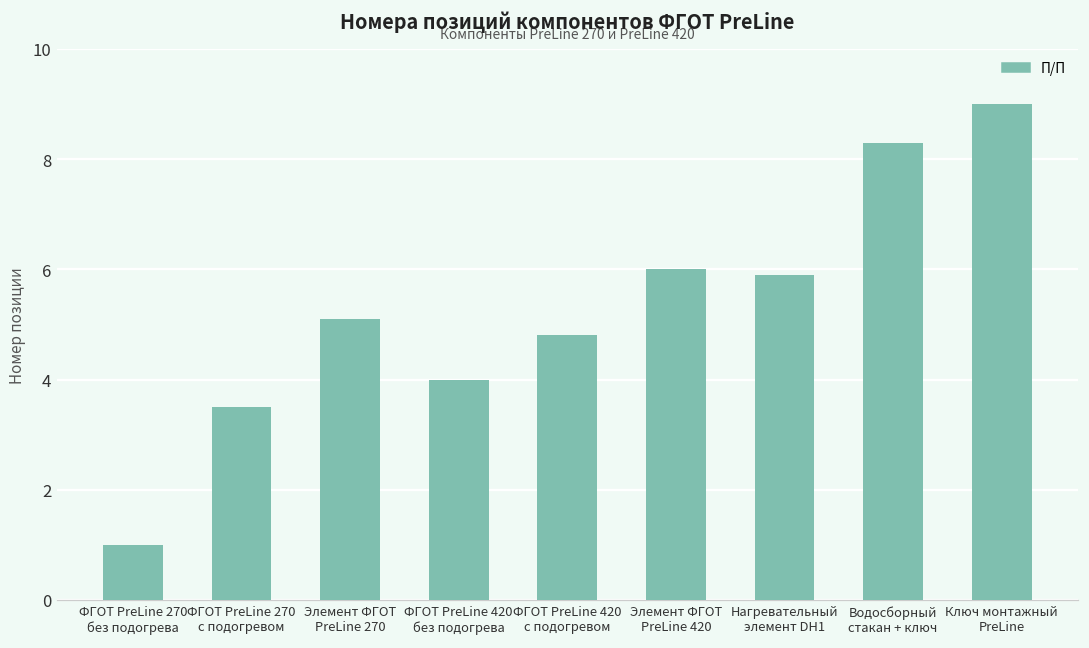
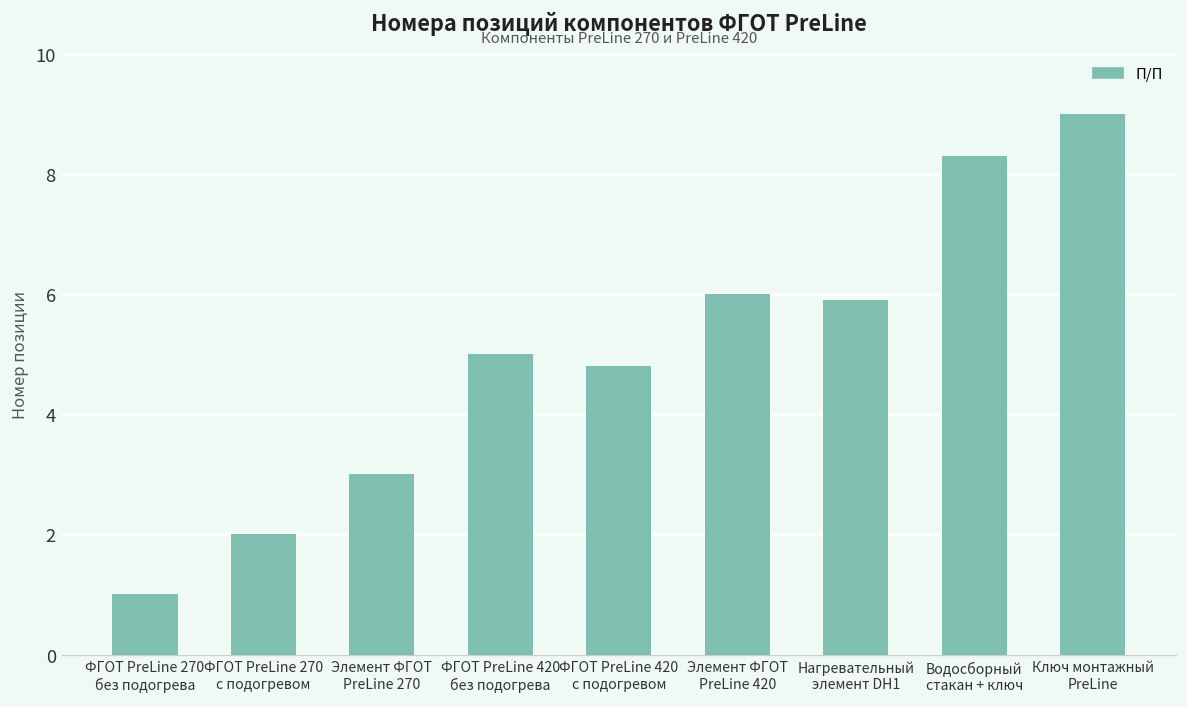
  {
    "ФГОТ PreLine 270 без подогрева": 1.0,
-   "ФГОТ PreLine 270 с подогревом": 3.5,
-   "Элемент ФГОТ PreLine 270": 5.1,
-   "ФГОТ PreLine 420 без подогрева": 4,
+   "ФГОТ PreLine 270 с подогревом": 2.0,
+   "Элемент ФГОТ PreLine 270": 3.0,
+   "ФГОТ PreLine 420 без подогрева": 5,
    "ФГОТ PreLine 420 с подогревом": 4.8,
    "Элемент ФГОТ PreLine 420": 6.0,
    "Нагревательный элемент DH1": 5.9,
    "Водосборный стакан + ключ": 8.3,
    "Ключ монтажный PreLine": 9.0
  }
